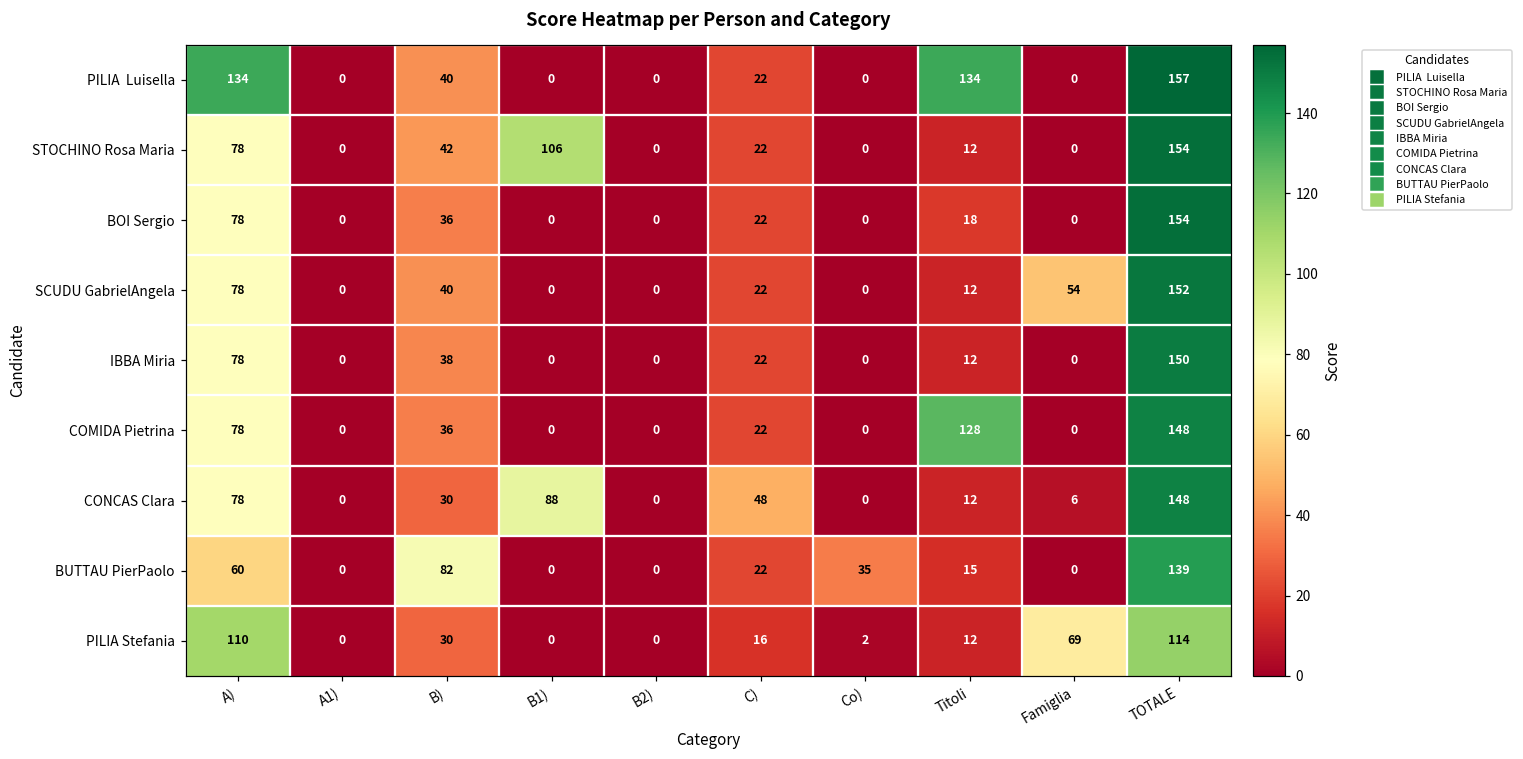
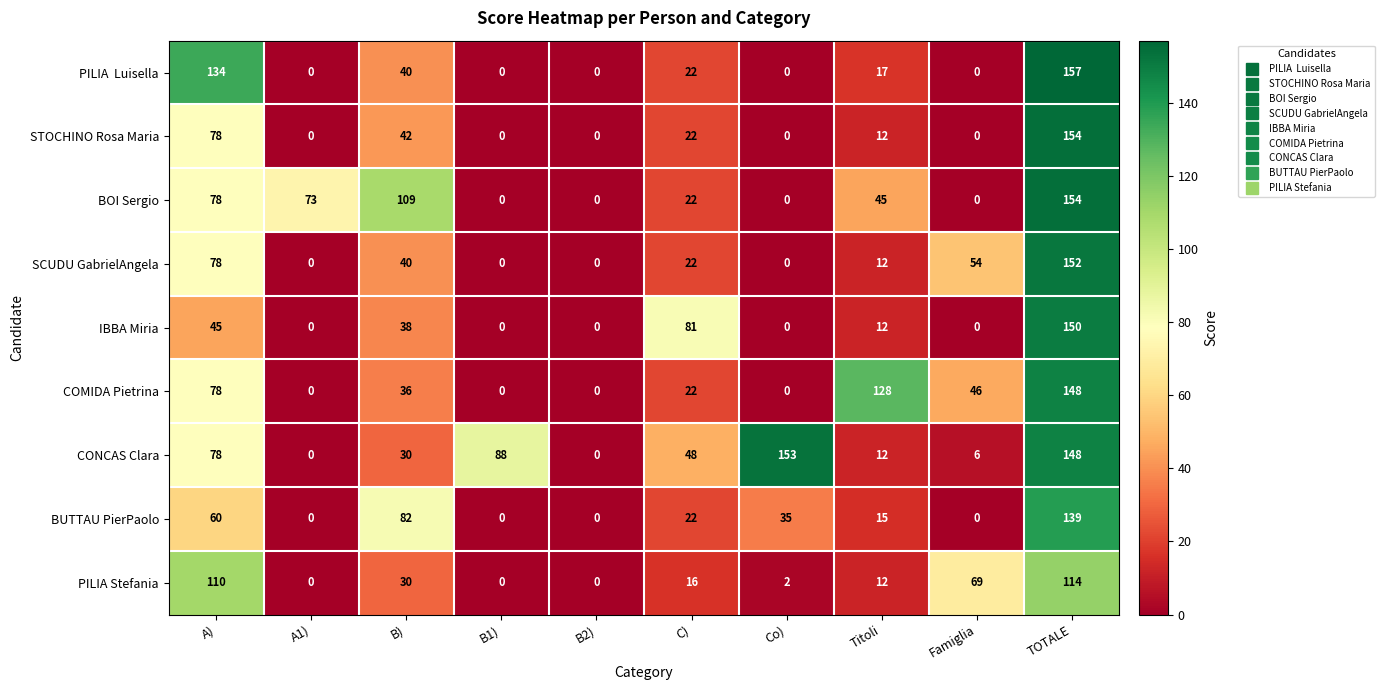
  {
    "PILIA Luisella": {
      "A)": 134,
      "A1)": 0,
      "B)": 40,
      "B1)": 0,
      "B2)": 0,
      "C)": 22,
      "Co)": 0,
-     "Titoli": 134,
+     "Titoli": 17,
      "Famiglia": 0,
      "TOTALE": 157
    },
    "STOCHINO Rosa Maria": {
      "A)": 78,
      "A1)": 0,
      "B)": 42,
-     "B1)": 106,
+     "B1)": 0,
      "B2)": 0,
      "C)": 22,
      "Co)": 0,
      "Titoli": 12,
      "Famiglia": 0,
      "TOTALE": 154
    },
    "BOI Sergio": {
      "A)": 78,
-     "A1)": 0,
-     "B)": 36,
+     "A1)": 73,
+     "B)": 109,
      "B1)": 0,
      "B2)": 0,
      "C)": 22,
      "Co)": 0,
-     "Titoli": 18,
+     "Titoli": 45,
      "Famiglia": 0,
      "TOTALE": 154
    },
    "SCUDU GabrielAngela": {
      "A)": 78,
      "A1)": 0,
      "B)": 40,
      "B1)": 0,
      "B2)": 0,
      "C)": 22,
      "Co)": 0,
      "Titoli": 12,
      "Famiglia": 54,
      "TOTALE": 152
    },
    "IBBA Miria": {
-     "A)": 78,
+     "A)": 45,
      "A1)": 0,
      "B)": 38,
      "B1)": 0,
      "B2)": 0,
-     "C)": 22,
+     "C)": 81,
      "Co)": 0,
      "Titoli": 12,
      "Famiglia": 0,
      "TOTALE": 150
    },
    "COMIDA Pietrina": {
      "A)": 78,
      "A1)": 0,
      "B)": 36,
      "B1)": 0,
      "B2)": 0,
      "C)": 22,
      "Co)": 0,
      "Titoli": 128,
-     "Famiglia": 0,
+     "Famiglia": 46,
      "TOTALE": 148
    },
    "CONCAS Clara": {
      "A)": 78,
      "A1)": 0,
      "B)": 30,
      "B1)": 88,
      "B2)": 0,
      "C)": 48,
-     "Co)": 0,
+     "Co)": 153,
      "Titoli": 12,
      "Famiglia": 6,
      "TOTALE": 148
    },
    "BUTTAU PierPaolo": {
      "A)": 60,
      "A1)": 0,
      "B)": 82,
      "B1)": 0,
      "B2)": 0,
      "C)": 22,
      "Co)": 35,
      "Titoli": 15,
      "Famiglia": 0,
      "TOTALE": 139
    },
    "PILIA Stefania": {
      "A)": 110,
      "A1)": 0,
      "B)": 30,
      "B1)": 0,
      "B2)": 0,
      "C)": 16,
      "Co)": 2,
      "Titoli": 12,
      "Famiglia": 69,
      "TOTALE": 114
    }
  }
